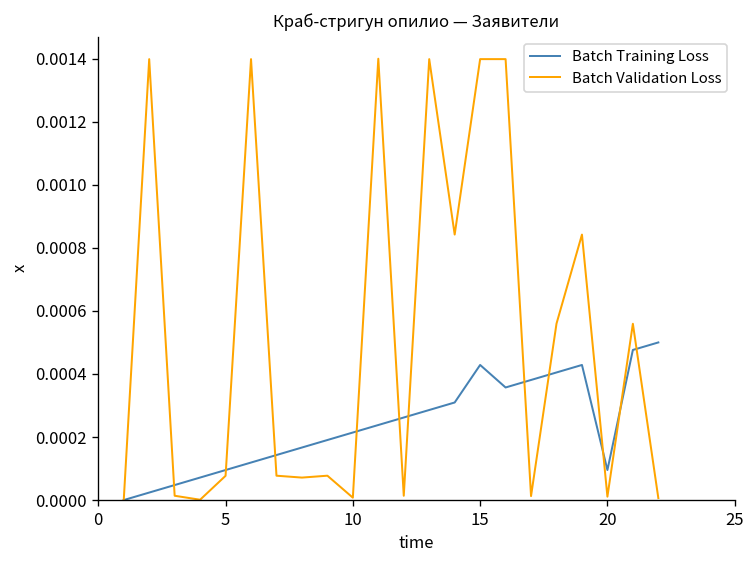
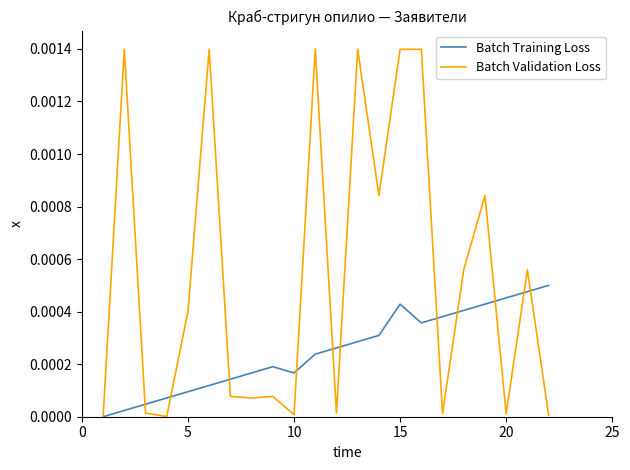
  {
    "Batch Training Loss": {
      "5": 0.00010,
-     "10": 0.00021,
+     "10": 0.00017,
      "15": 0.00043,
-     "20": 0.00010
+     "20": 0.00045
    },
    "Batch Validation Loss": {
-     "5": 0.00008,
+     "5": 0.00040,
      "10": 0.00001,
      "15": 0.00140,
      "20": 0.00001
    }
  }
